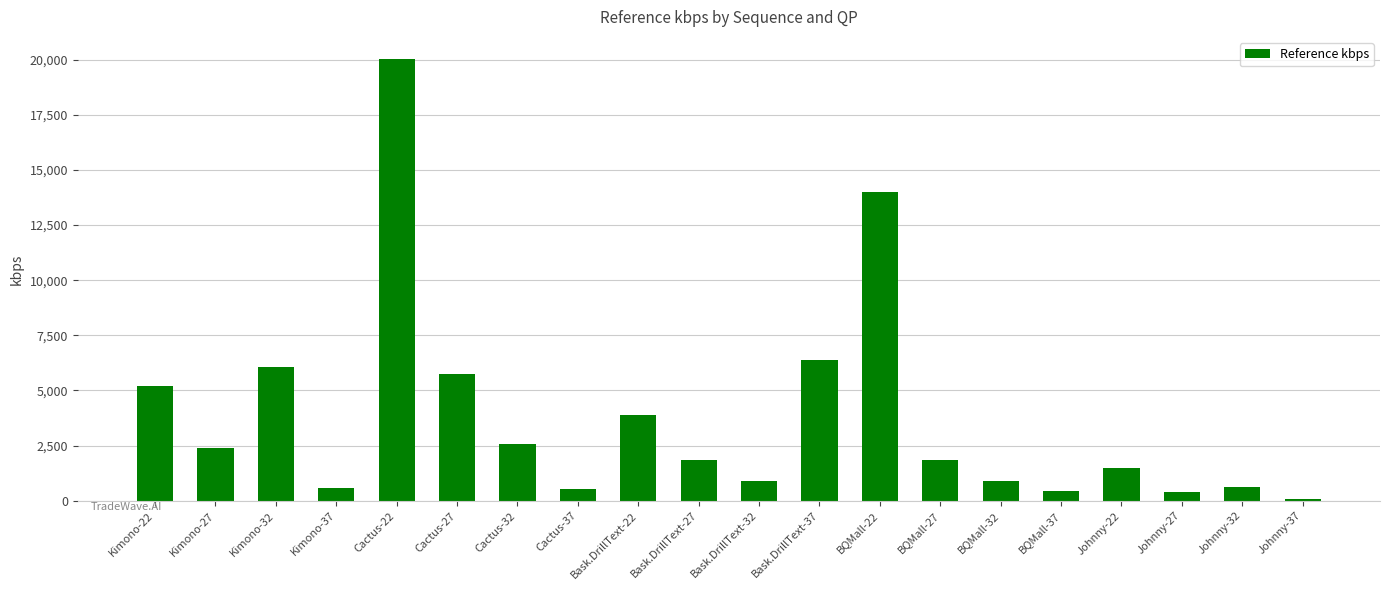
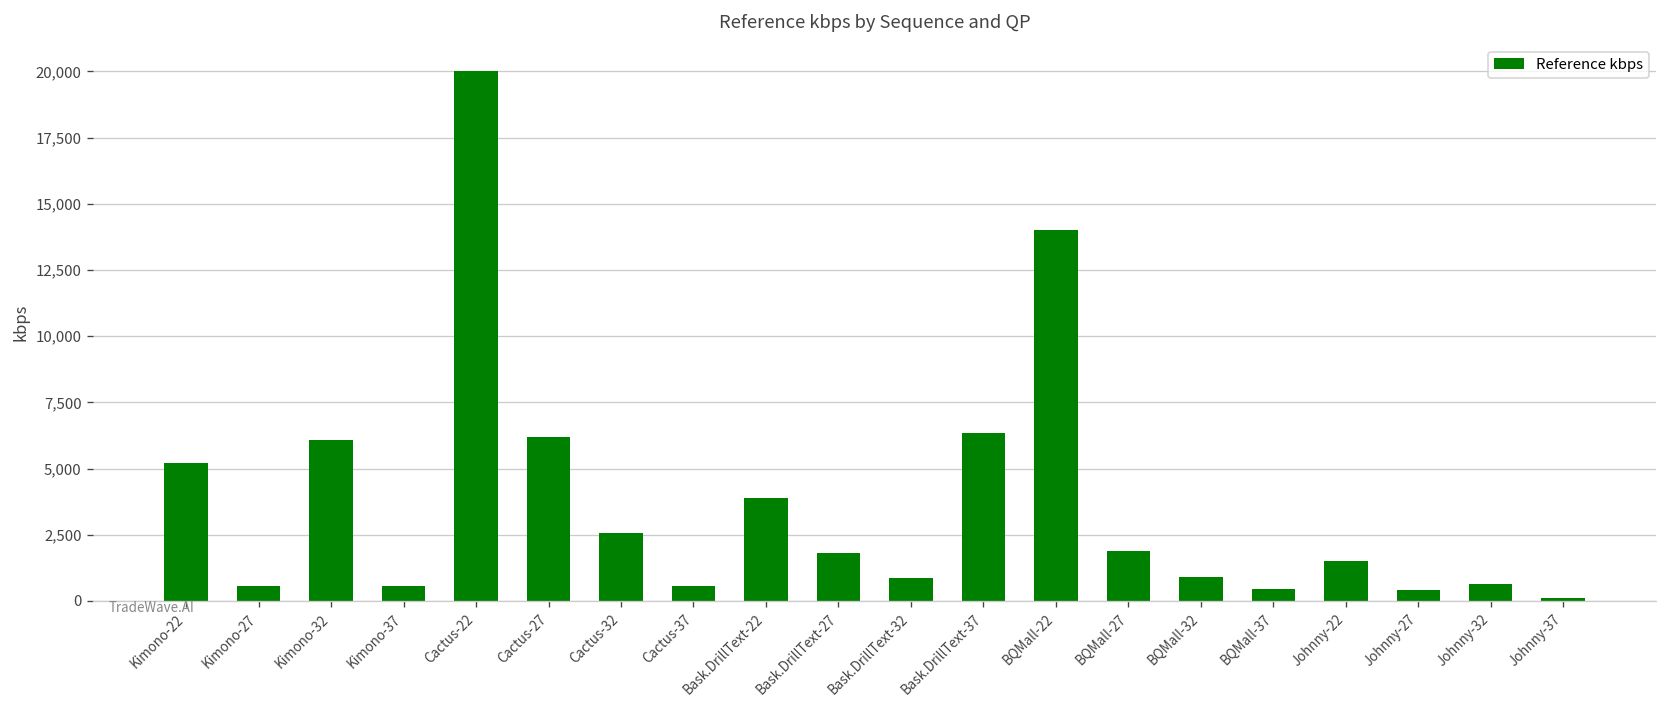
  {
    "Kimono-22": "5,200",
-   "Kimono-27": "2,400",
+   "Kimono-27": "600",
    "Kimono-32": "6,100",
    "Kimono-37": "600",
    "Cactus-22": "20,000",
-   "Cactus-27": "5,700",
+   "Cactus-27": "6,200",
    "Cactus-32": "2,600",
    "Cactus-37": "600",
    "Bask.DrillText-22": "3,900",
    "Bask.DrillText-27": "1,800",
    "Bask.DrillText-32": "900",
    "Bask.DrillText-37": "6,400",
    "BQMall-22": "14,000",
    "BQMall-27": "1,900",
    "BQMall-32": "900",
    "BQMall-37": "500",
    "Johnny-22": "1,500",
    "Johnny-27": "400",
    "Johnny-32": "600"
  }
